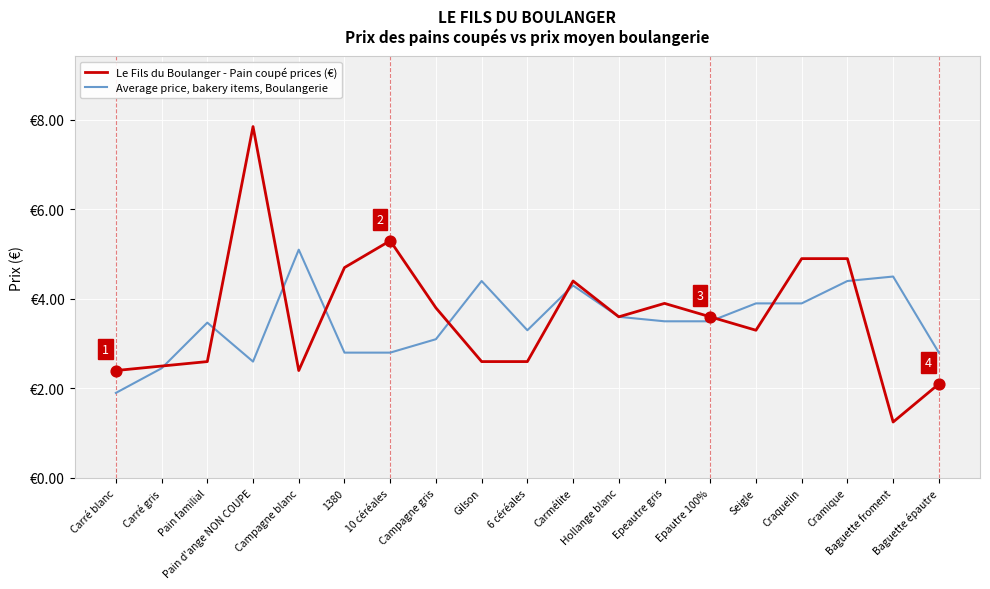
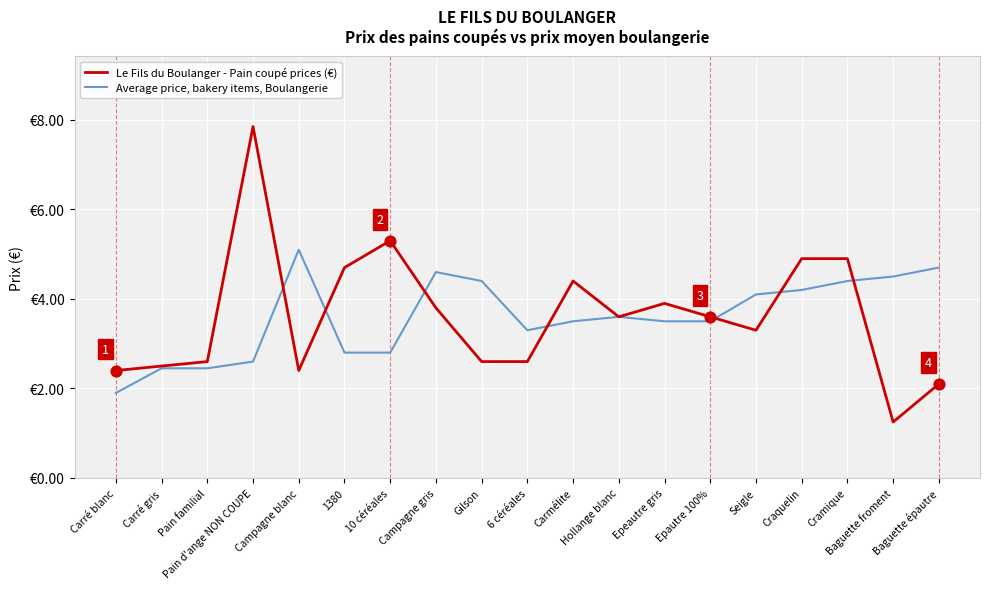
  {
    "Average price, bakery items, Boulangerie": {
      "Carré blanc": "€1.9",
-     "Pain familial": "€3.5",
+     "Pain familial": "€2.5",
      "Pain d'ange NON COUPE": "€2.6",
      "Campagne blanc": "€5.1",
      "1380": "€2.8",
      "10 céréales": "€2.8",
-     "Campagne gris": "€3.1",
+     "Campagne gris": "€4.6",
      "Gilson": "€4.4",
      "6 céréales": "€3.3",
-     "Carmélite": "€4.3",
+     "Carmélite": "€3.5",
      "Epeautre gris": "€3.5",
-     "Seigle": "€3.9",
-     "Craquelin": "€3.9",
+     "Seigle": "€4.1",
+     "Craquelin": "€4.2",
      "Cramique": "€4.4",
      "Baguette froment": "€4.5",
-     "Baguette épautre": "€2.8"
+     "Baguette épautre": "€4.7"
    }
  }
